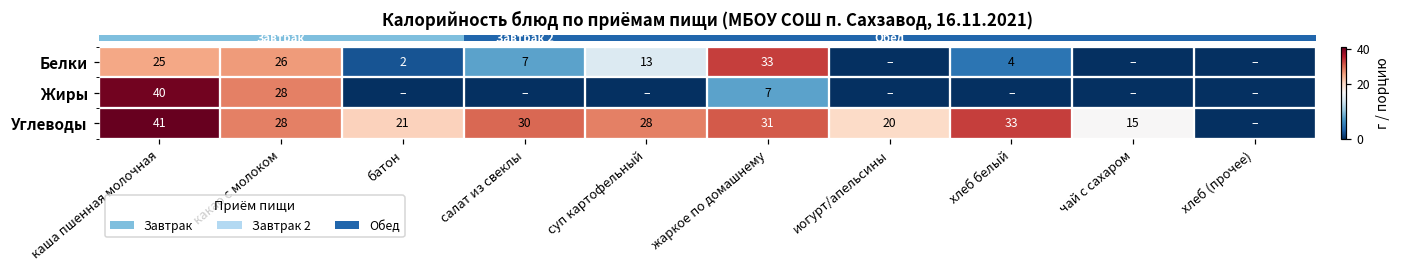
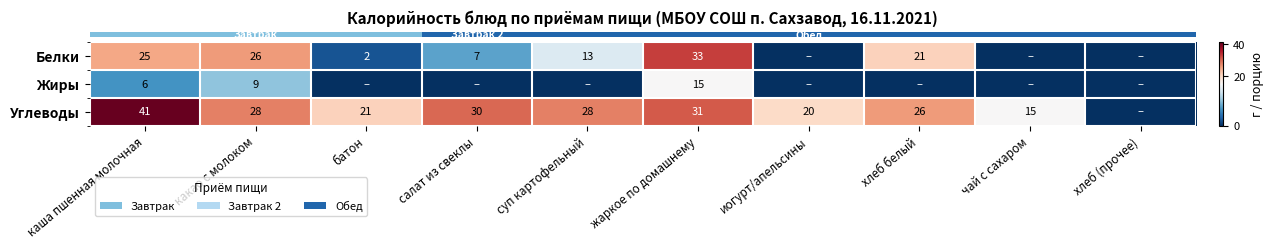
  {
    "Белки": {
      "каша пшенная молочная": 25,
      "какао с молоком": 26,
      "батон": 2,
      "салат из свеклы": 7,
      "суп картофельный": 13,
      "жаркое по домашнему": 33,
-     "хлеб белый": 4
+     "хлеб белый": 21
    },
    "Жиры": {
-     "каша пшенная молочная": 40,
-     "какао с молоком": 28,
-     "жаркое по домашнему": 7
+     "каша пшенная молочная": 6,
+     "какао с молоком": 9,
+     "жаркое по домашнему": 15
    },
    "Углеводы": {
      "каша пшенная молочная": 41,
      "какао с молоком": 28,
      "батон": 21,
      "салат из свеклы": 30,
      "суп картофельный": 28,
      "жаркое по домашнему": 31,
      "иогурт/апельсины": 20,
-     "хлеб белый": 33,
+     "хлеб белый": 26,
      "чай с сахаром": 15
    }
  }
